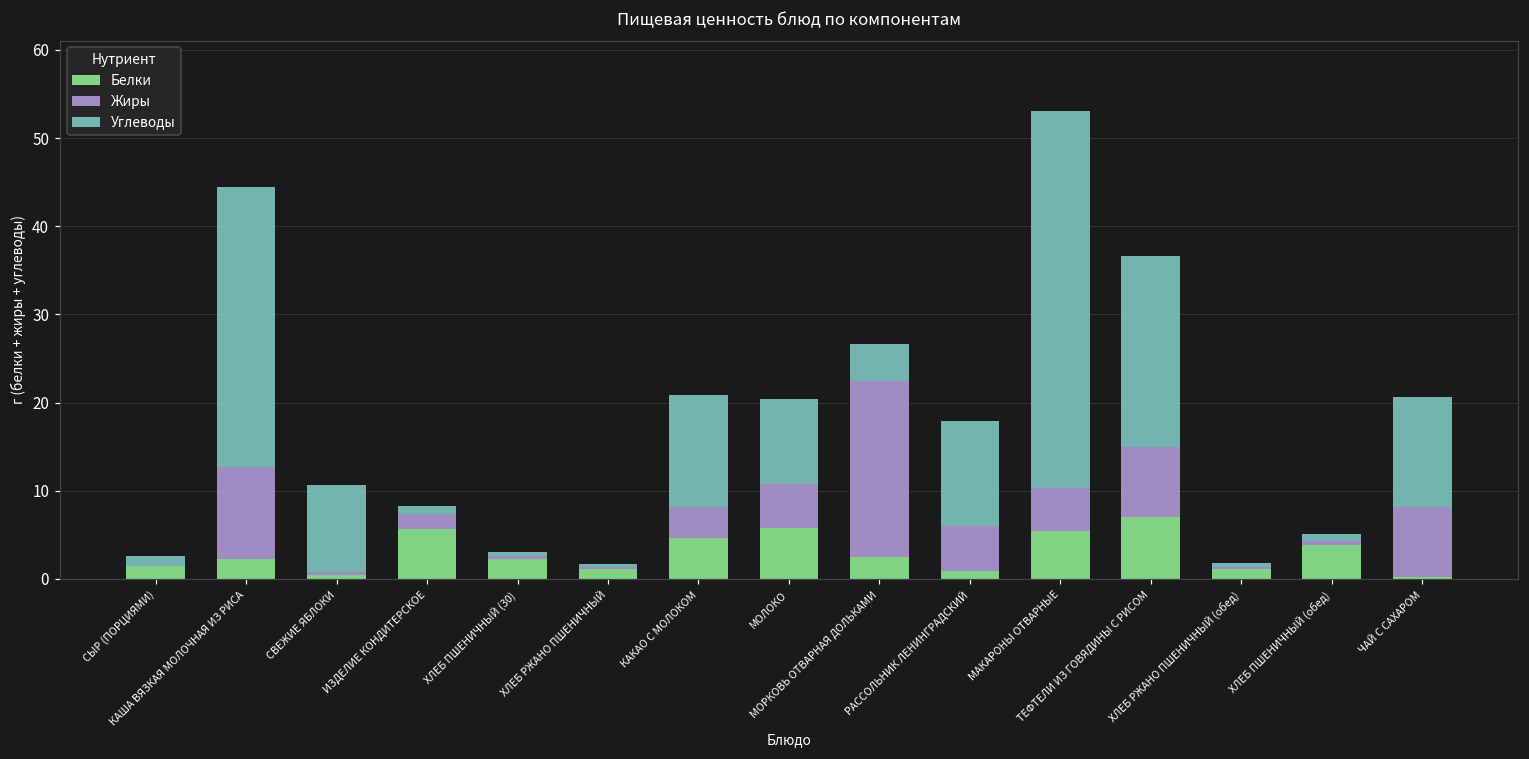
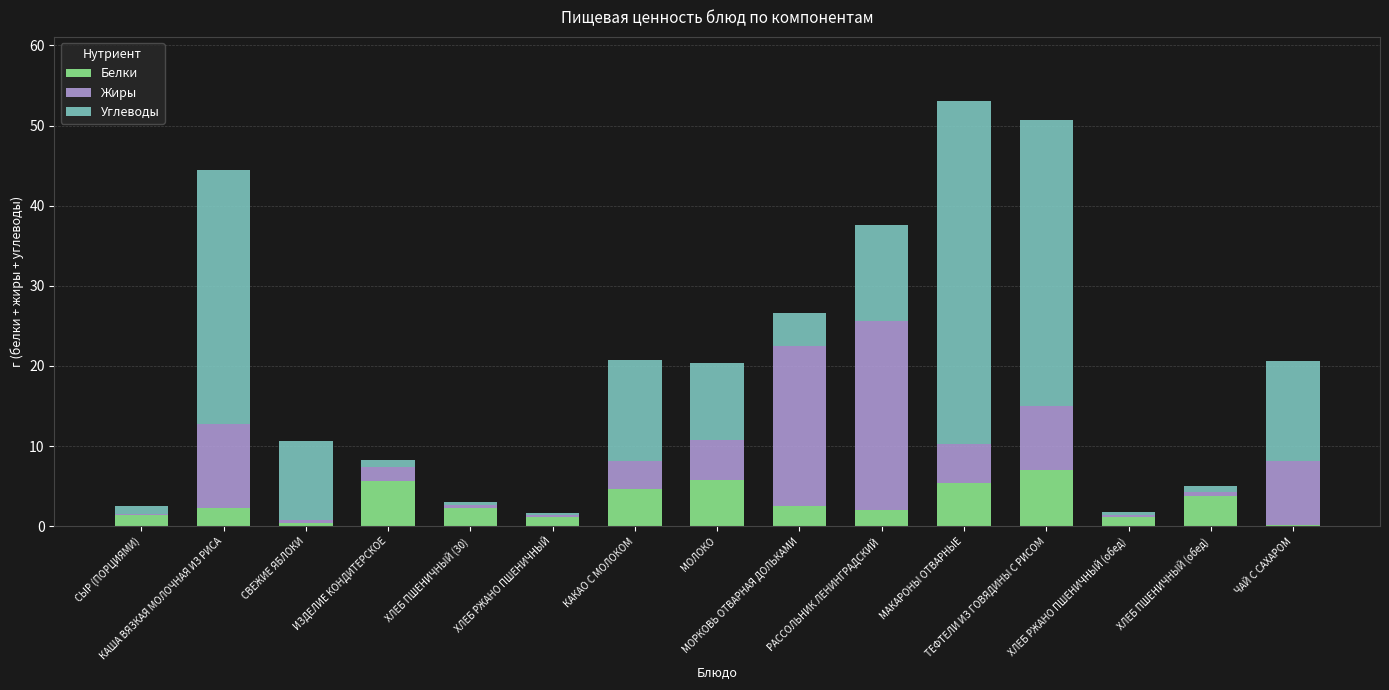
  {
    "Белки": {
      "СЫР (ПОРЦИЯМИ)": 1,
      "КАША ВЯЗКАЯ МОЛОЧНАЯ ИЗ РИСА": 2,
      "СВЕЖИЕ ЯБЛОКИ": 0,
      "ИЗДЕЛИЕ КОНДИТЕРСКОЕ": 6,
      "ХЛЕБ ПШЕНИЧНЫЙ (30)": 2,
      "ХЛЕБ РЖАНО ПШЕНИЧНЫЙ": 1,
      "КАКАО С МОЛОКОМ": 5,
      "МОЛОКО": 6,
      "МОРКОВЬ ОТВАРНАЯ ДОЛЬКАМИ": 3,
-     "РАССОЛЬНИК ЛЕНИНГРАДСКИЙ": 1,
+     "РАССОЛЬНИК ЛЕНИНГРАДСКИЙ": 2,
      "МАКАРОНЫ ОТВАРНЫЕ": 5,
      "ТЕФТЕЛИ ИЗ ГОВЯДИНЫ С РИСОМ": 7,
      "ХЛЕБ РЖАНО ПШЕНИЧНЫЙ (обед)": 1,
      "ХЛЕБ ПШЕНИЧНЫЙ (обед)": 4
    },
    "Жиры": {
      "КАША ВЯЗКАЯ МОЛОЧНАЯ ИЗ РИСА": 10,
      "СВЕЖИЕ ЯБЛОКИ": 0,
      "ИЗДЕЛИЕ КОНДИТЕРСКОЕ": 2,
      "КАКАО С МОЛОКОМ": 4,
      "МОЛОКО": 5,
      "МОРКОВЬ ОТВАРНАЯ ДОЛЬКАМИ": 20,
-     "РАССОЛЬНИК ЛЕНИНГРАДСКИЙ": 5,
+     "РАССОЛЬНИК ЛЕНИНГРАДСКИЙ": 24,
      "МАКАРОНЫ ОТВАРНЫЕ": 5,
      "ТЕФТЕЛИ ИЗ ГОВЯДИНЫ С РИСОМ": 8,
      "ХЛЕБ ПШЕНИЧНЫЙ (обед)": 1,
      "ЧАЙ С САХАРОМ": 8
    },
    "Углеводы": {
      "СЫР (ПОРЦИЯМИ)": 1,
      "КАША ВЯЗКАЯ МОЛОЧНАЯ ИЗ РИСА": 32,
      "СВЕЖИЕ ЯБЛОКИ": 10,
      "ИЗДЕЛИЕ КОНДИТЕРСКОЕ": 1,
      "ХЛЕБ ПШЕНИЧНЫЙ (30)": 0,
      "ХЛЕБ РЖАНО ПШЕНИЧНЫЙ": 0,
      "КАКАО С МОЛОКОМ": 13,
      "МОЛОКО": 10,
      "МОРКОВЬ ОТВАРНАЯ ДОЛЬКАМИ": 4,
      "РАССОЛЬНИК ЛЕНИНГРАДСКИЙ": 12,
      "МАКАРОНЫ ОТВАРНЫЕ": 43,
-     "ТЕФТЕЛИ ИЗ ГОВЯДИНЫ С РИСОМ": 22,
+     "ТЕФТЕЛИ ИЗ ГОВЯДИНЫ С РИСОМ": 36,
      "ХЛЕБ РЖАНО ПШЕНИЧНЫЙ (обед)": 0,
      "ХЛЕБ ПШЕНИЧНЫЙ (обед)": 1,
      "ЧАЙ С САХАРОМ": 13
    }
  }
